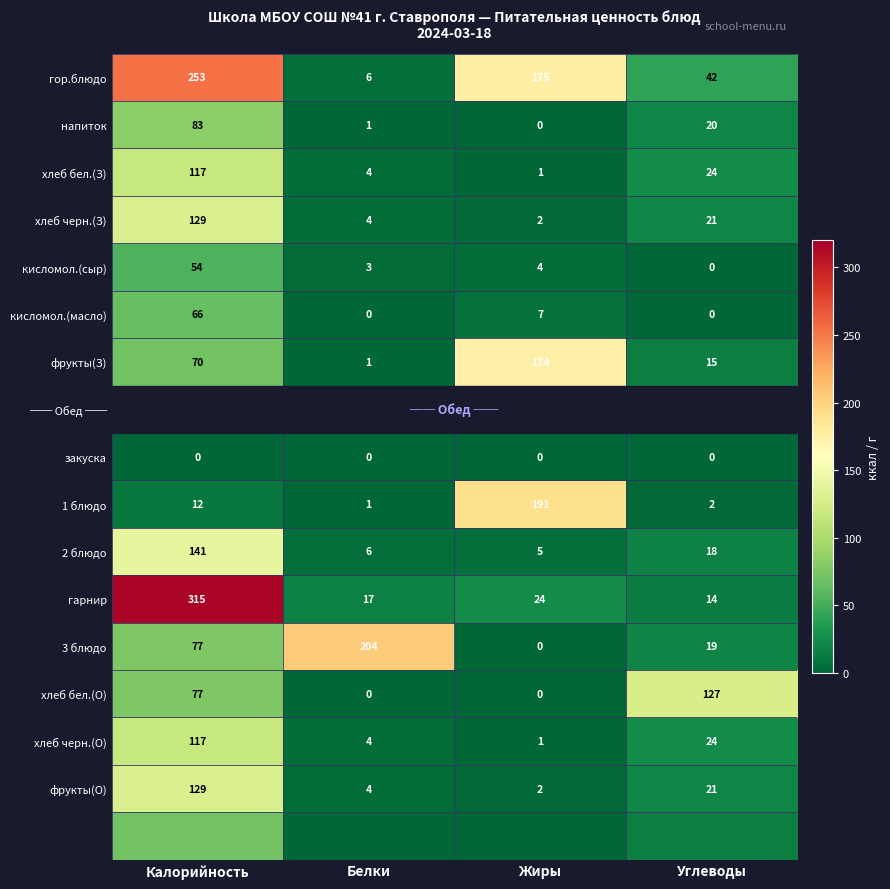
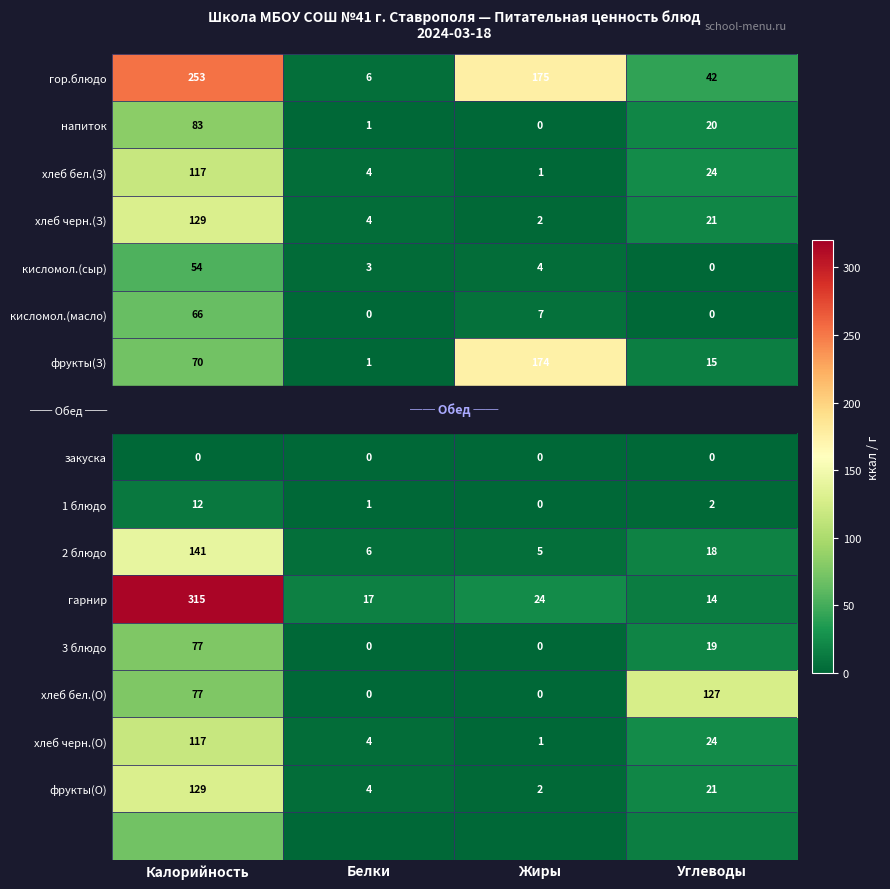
  {
    "гор.блюдо": {
      "Калорийность": 253,
      "Белки": 6,
      "Жиры": 175,
      "Углеводы": 42
    },
    "напиток": {
      "Калорийность": 83,
      "Белки": 1,
      "Жиры": 0,
      "Углеводы": 20
    },
    "хлеб бел.(З)": {
      "Калорийность": 117,
      "Белки": 4,
      "Жиры": 1,
      "Углеводы": 24
    },
    "хлеб черн.(З)": {
      "Калорийность": 129,
      "Белки": 4,
      "Жиры": 2,
      "Углеводы": 21
    },
    "кисломол.(сыр)": {
      "Калорийность": 54,
      "Белки": 3,
      "Жиры": 4,
      "Углеводы": 0
    },
    "кисломол.(масло)": {
      "Калорийность": 66,
      "Белки": 0,
      "Жиры": 7,
      "Углеводы": 0
    },
    "фрукты(З)": {
      "Калорийность": 70,
      "Белки": 1,
      "Жиры": 174,
      "Углеводы": 15
    },
    "закуска": {
      "Калорийность": 0,
      "Белки": 0,
      "Жиры": 0,
      "Углеводы": 0
    },
    "1 блюдо": {
      "Калорийность": 12,
      "Белки": 1,
-     "Жиры": 191,
+     "Жиры": 0,
      "Углеводы": 2
    },
    "2 блюдо": {
      "Калорийность": 141,
      "Белки": 6,
      "Жиры": 5,
      "Углеводы": 18
    },
    "гарнир": {
      "Калорийность": 315,
      "Белки": 17,
      "Жиры": 24,
      "Углеводы": 14
    },
    "3 блюдо": {
      "Калорийность": 77,
-     "Белки": 204,
+     "Белки": 0,
      "Жиры": 0,
      "Углеводы": 19
    },
    "хлеб бел.(О)": {
      "Калорийность": 77,
      "Белки": 0,
      "Жиры": 0,
      "Углеводы": 127
    },
    "хлеб черн.(О)": {
      "Калорийность": 117,
      "Белки": 4,
      "Жиры": 1,
      "Углеводы": 24
    },
    "фрукты(О)": {
      "Калорийность": 129,
      "Белки": 4,
      "Жиры": 2,
      "Углеводы": 21
    }
  }
